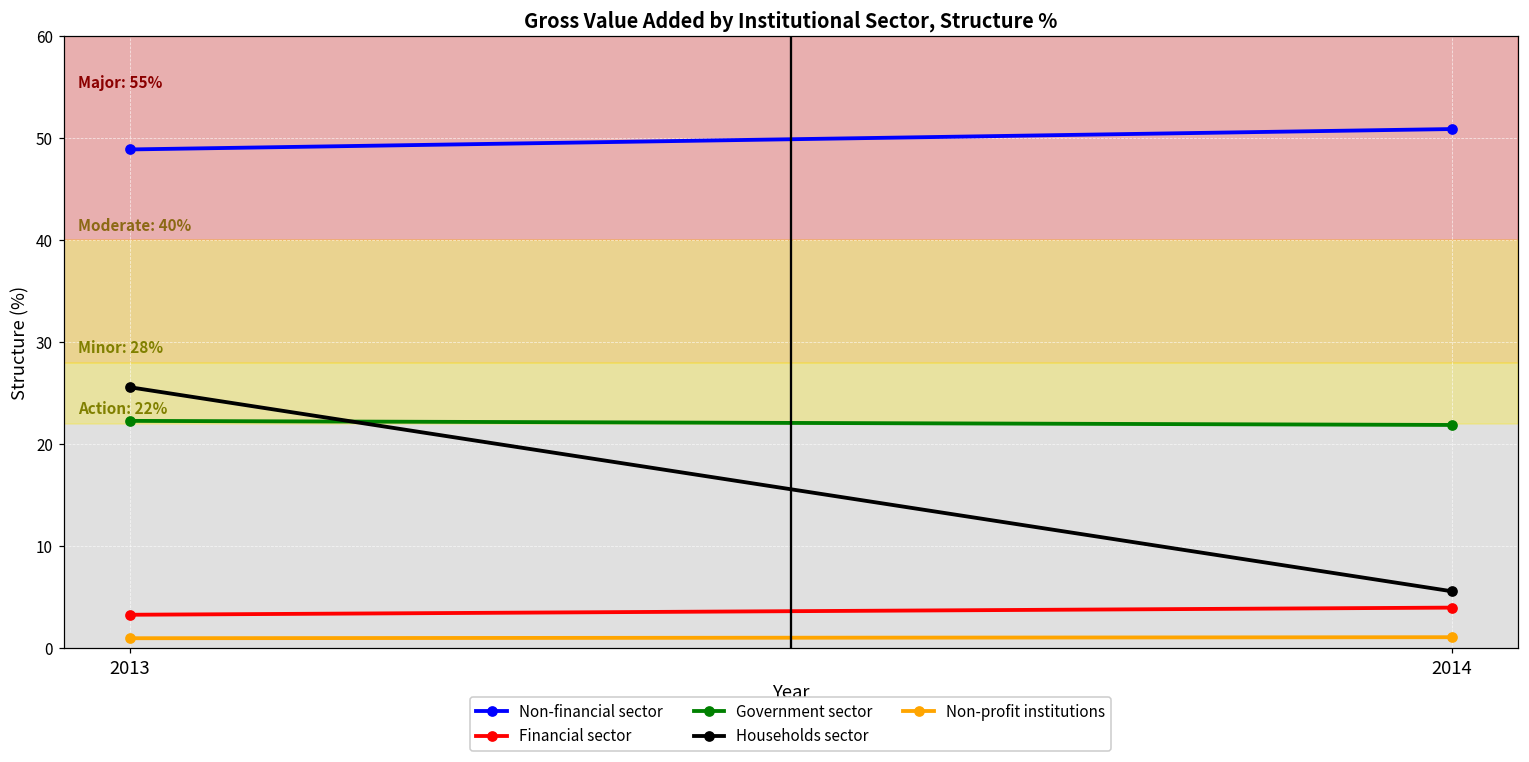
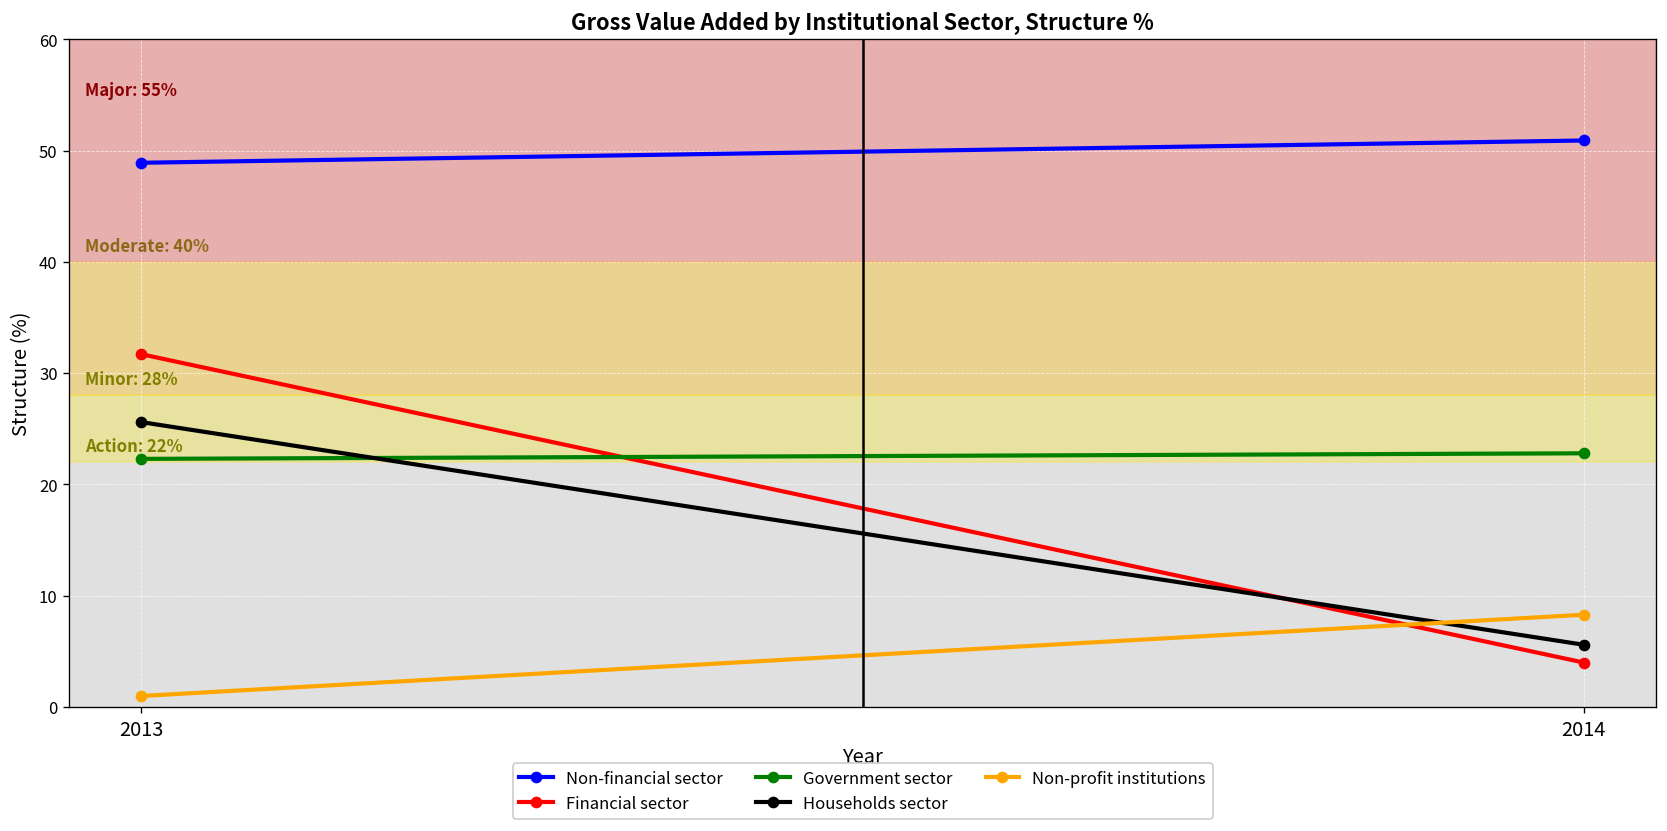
  {
    "Non-financial sector": {
      "2013": 49,
      "2014": 51
    },
    "Financial sector": {
-     "2013": 3,
+     "2013": 32,
      "2014": 4
    },
    "Government sector": {
-     "2014": 22
+     "2014": 23
    },
    "Households sector": {
      "2013": 26,
      "2014": 6
    },
    "Non-profit institutions": {
      "2013": 1,
-     "2014": 1
+     "2014": 8
    }
  }
